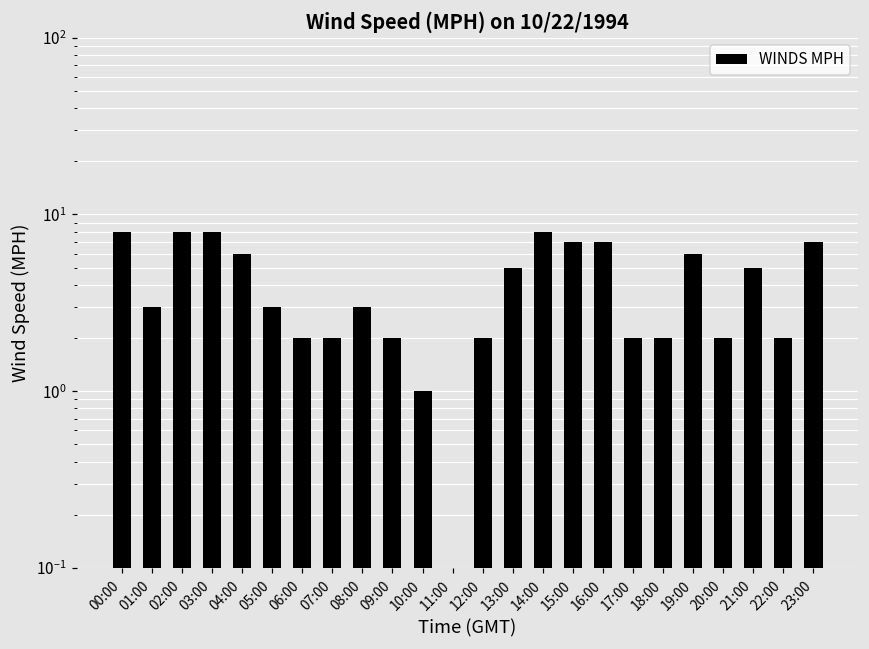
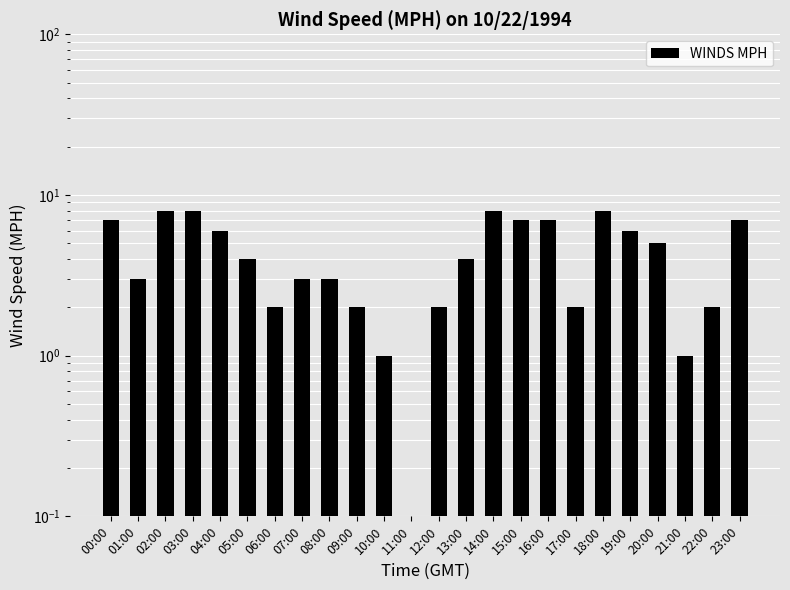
  {
-   "00:00": 8,
+   "00:00": 7,
    "01:00": 3,
    "02:00": 8,
    "03:00": 8,
    "04:00": 6,
-   "05:00": 3,
+   "05:00": 4,
    "06:00": 2,
-   "07:00": 2,
+   "07:00": 3,
    "08:00": 3,
    "09:00": 2,
    "10:00": 1,
    "12:00": 2,
-   "13:00": 5,
+   "13:00": 4,
    "14:00": 8,
    "15:00": 7,
    "16:00": 7,
    "17:00": 2,
-   "18:00": 2,
+   "18:00": 8,
    "19:00": 6,
-   "20:00": 2,
-   "21:00": 5,
+   "20:00": 5,
+   "21:00": 1,
    "22:00": 2,
    "23:00": 7
  }
